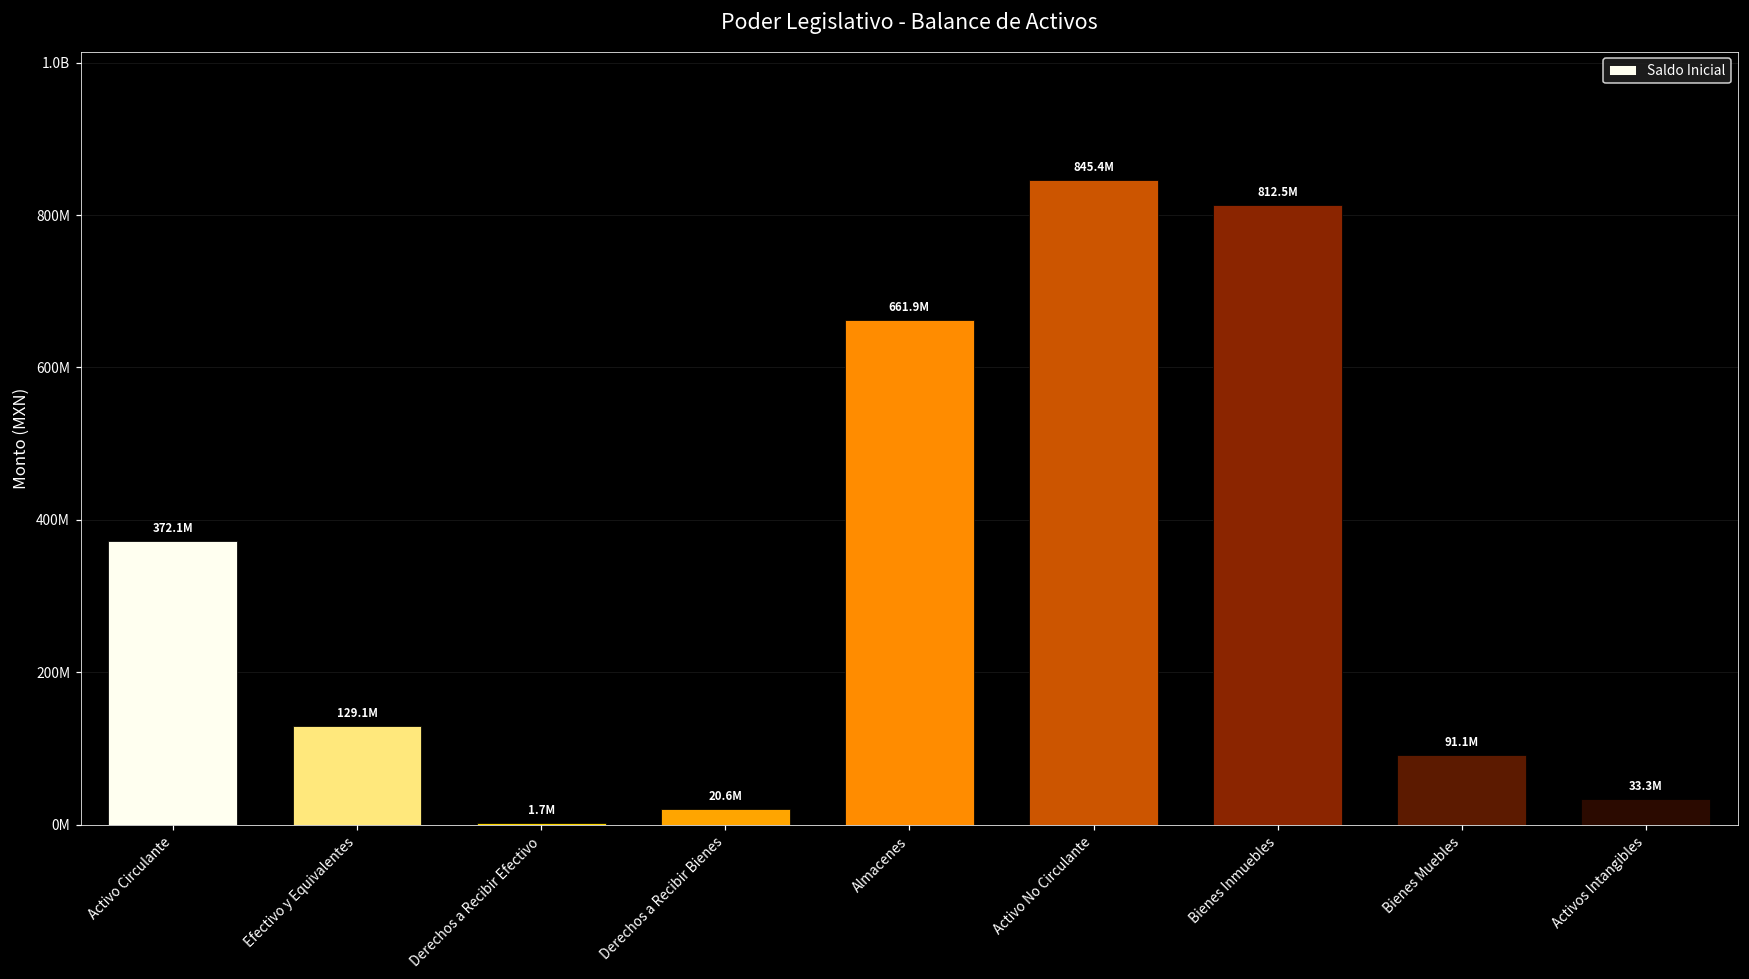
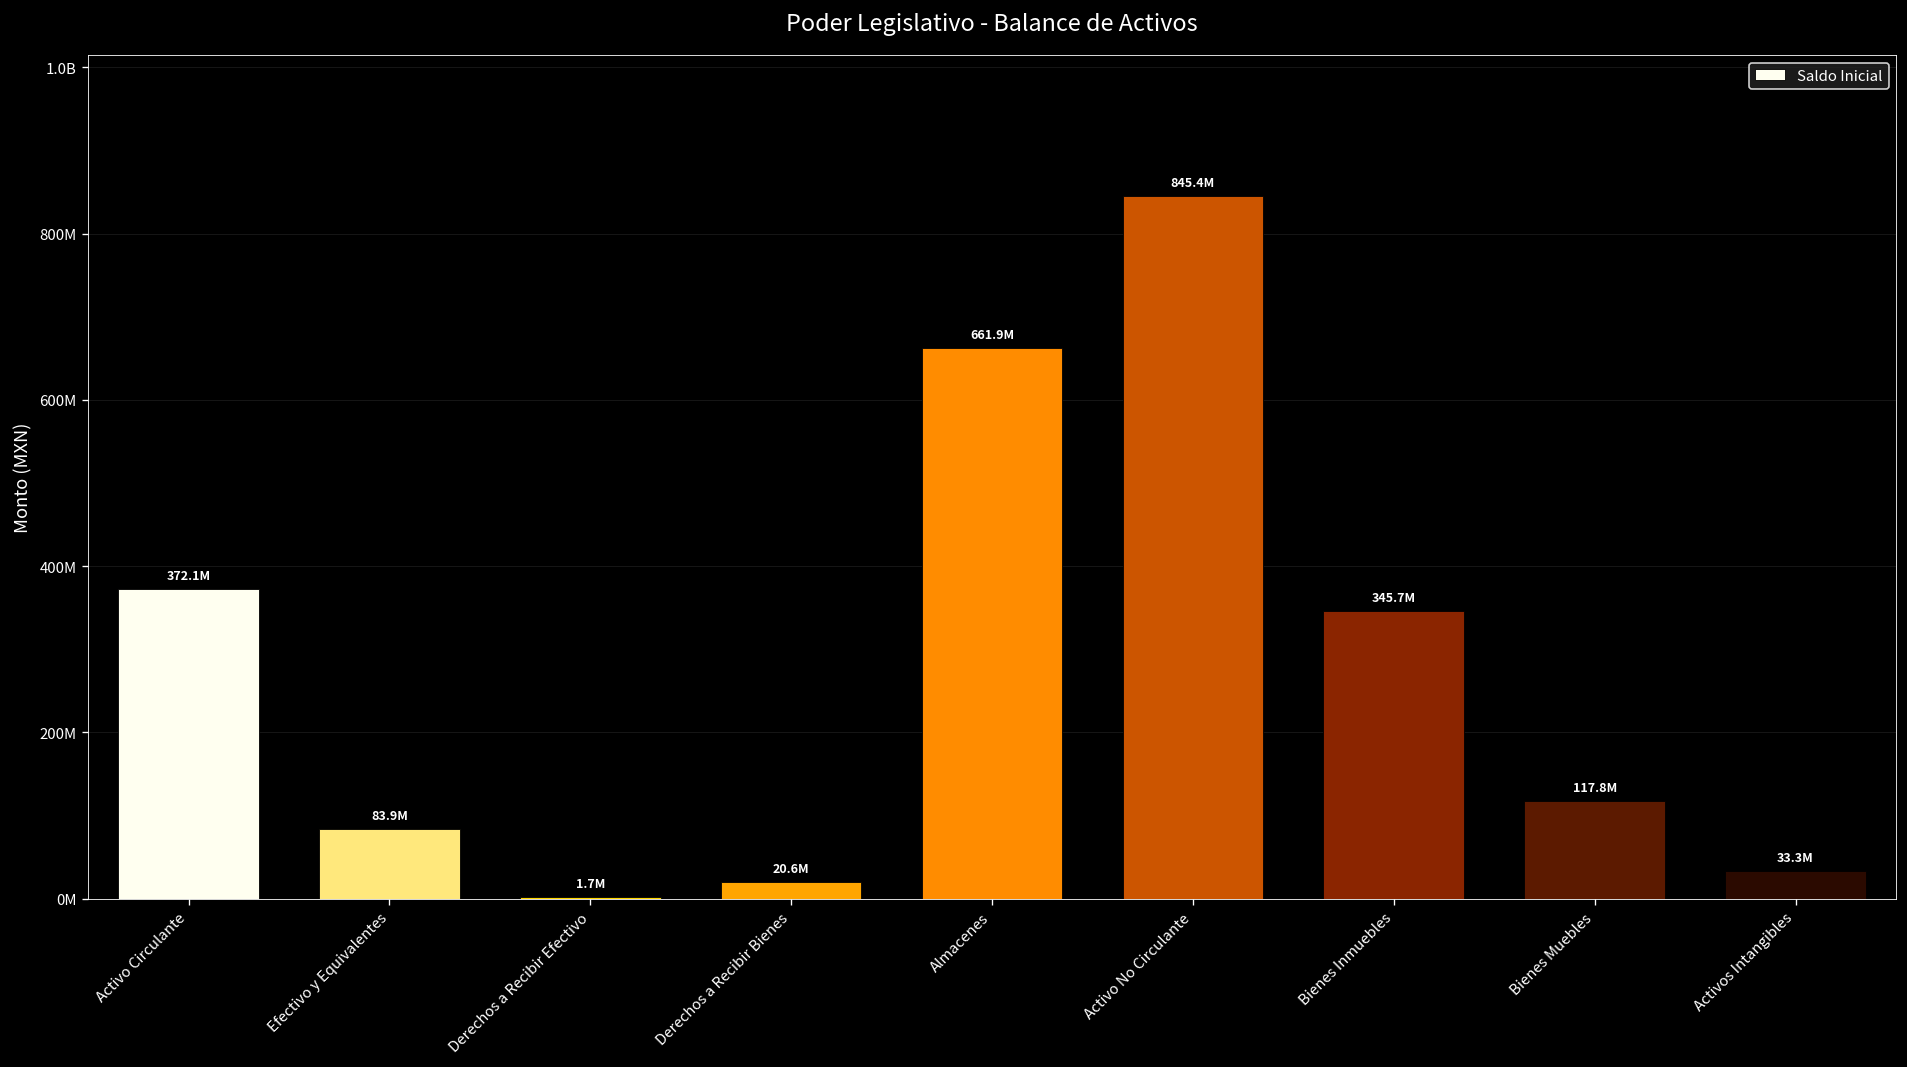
  {
    "Activo Circulante": "372.1M",
-   "Efectivo y Equivalentes": "129.1M",
+   "Efectivo y Equivalentes": "83.9M",
    "Derechos a Recibir Efectivo": "1.7M",
    "Derechos a Recibir Bienes": "20.6M",
    "Almacenes": "661.9M",
    "Activo No Circulante": "845.4M",
-   "Bienes Inmuebles": "812.5M",
-   "Bienes Muebles": "91.1M",
+   "Bienes Inmuebles": "345.7M",
+   "Bienes Muebles": "117.8M",
    "Activos Intangibles": "33.3M"
  }
